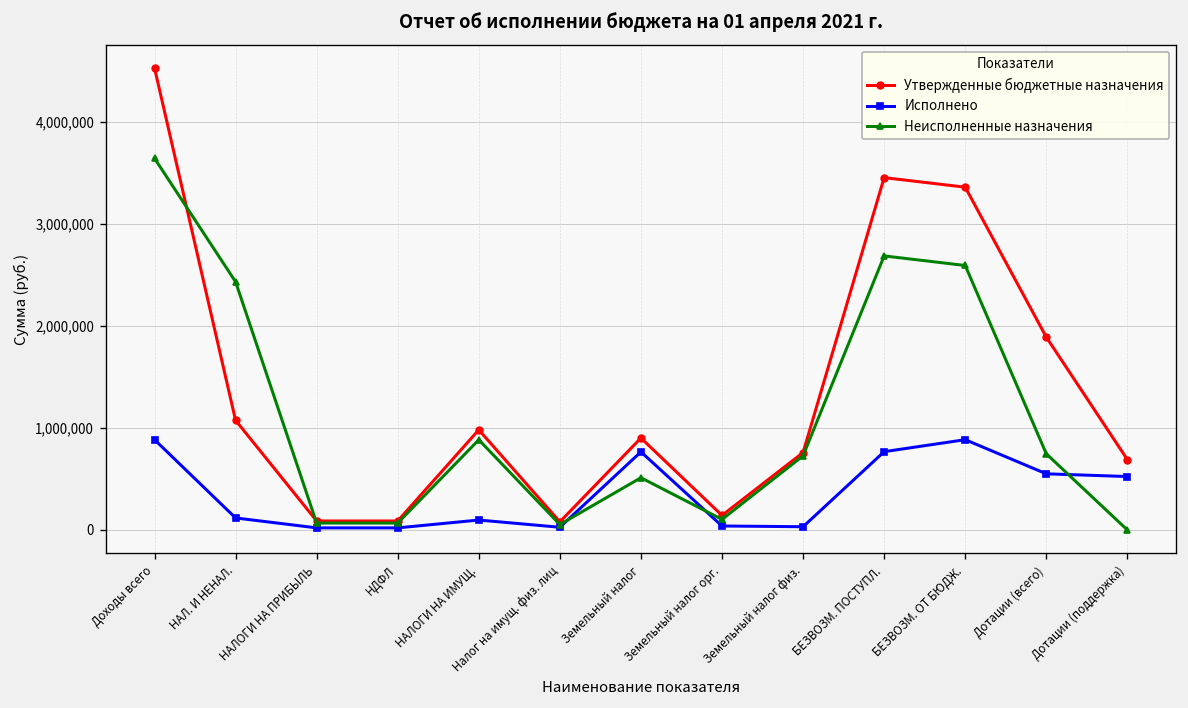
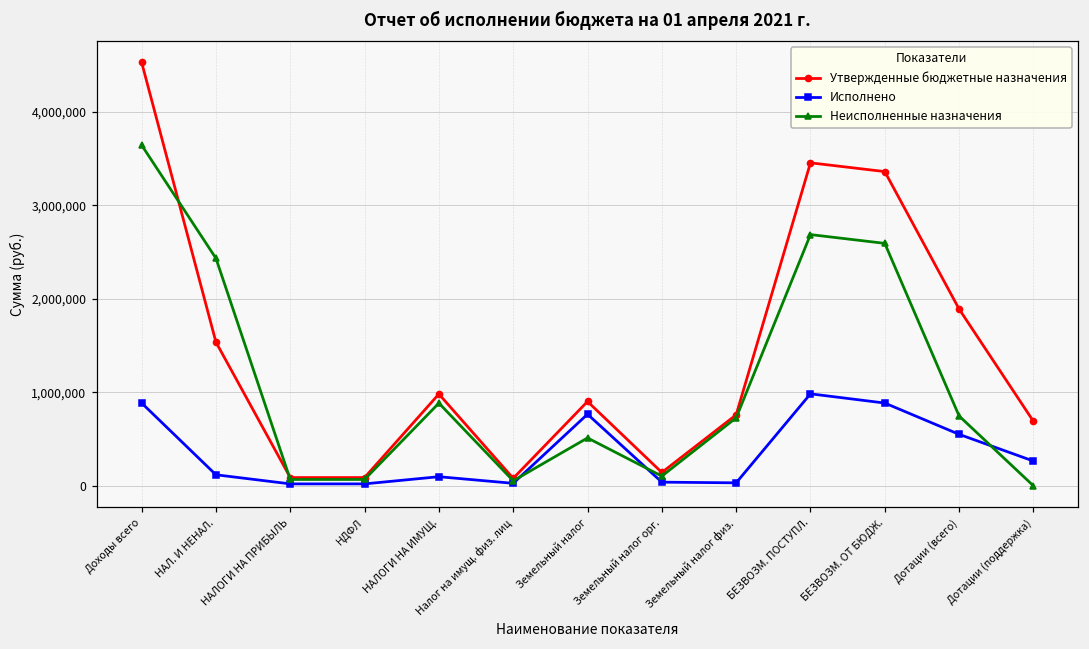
  {
    "Утвержденные бюджетные назначения": {
      "Доходы всего": "4,500,000",
-     "НАЛ. И НЕНАЛ.": "1,100,000",
+     "НАЛ. И НЕНАЛ.": "1,500,000",
      "НАЛОГИ НА ИМУЩ.": "1,000,000",
      "Земельный налог": "900,000",
      "Земельный налог орг.": "100,000",
      "Земельный налог физ.": "800,000",
      "БЕЗВОЗМ. ПОСТУПЛ.": "3,500,000",
      "БЕЗВОЗМ. ОТ БЮДЖ.": "3,400,000",
      "Дотации (всего)": "1,900,000",
      "Дотации (поддержка)": "700,000"
    },
    "Исполнено": {
      "Доходы всего": "900,000",
      "НАЛ. И НЕНАЛ.": "100,000",
      "НАЛОГИ НА ПРИБЫЛЬ": "0",
      "НДФЛ": "0",
      "НАЛОГИ НА ИМУЩ.": "100,000",
      "Земельный налог": "800,000",
      "Земельный налог орг.": "0",
      "Земельный налог физ.": "0",
-     "БЕЗВОЗМ. ПОСТУПЛ.": "800,000",
+     "БЕЗВОЗМ. ПОСТУПЛ.": "1,000,000",
      "БЕЗВОЗМ. ОТ БЮДЖ.": "900,000",
      "Дотации (всего)": "600,000",
-     "Дотации (поддержка)": "500,000"
+     "Дотации (поддержка)": "300,000"
    },
    "Неисполненные назначения": {
      "Доходы всего": "3,600,000",
      "НАЛ. И НЕНАЛ.": "2,400,000",
      "НАЛОГИ НА ИМУЩ.": "900,000",
      "Земельный налог": "500,000",
      "Земельный налог орг.": "100,000",
      "Земельный налог физ.": "700,000",
      "БЕЗВОЗМ. ПОСТУПЛ.": "2,700,000",
      "БЕЗВОЗМ. ОТ БЮДЖ.": "2,600,000",
      "Дотации (всего)": "700,000",
      "Дотации (поддержка)": "0"
    }
  }
